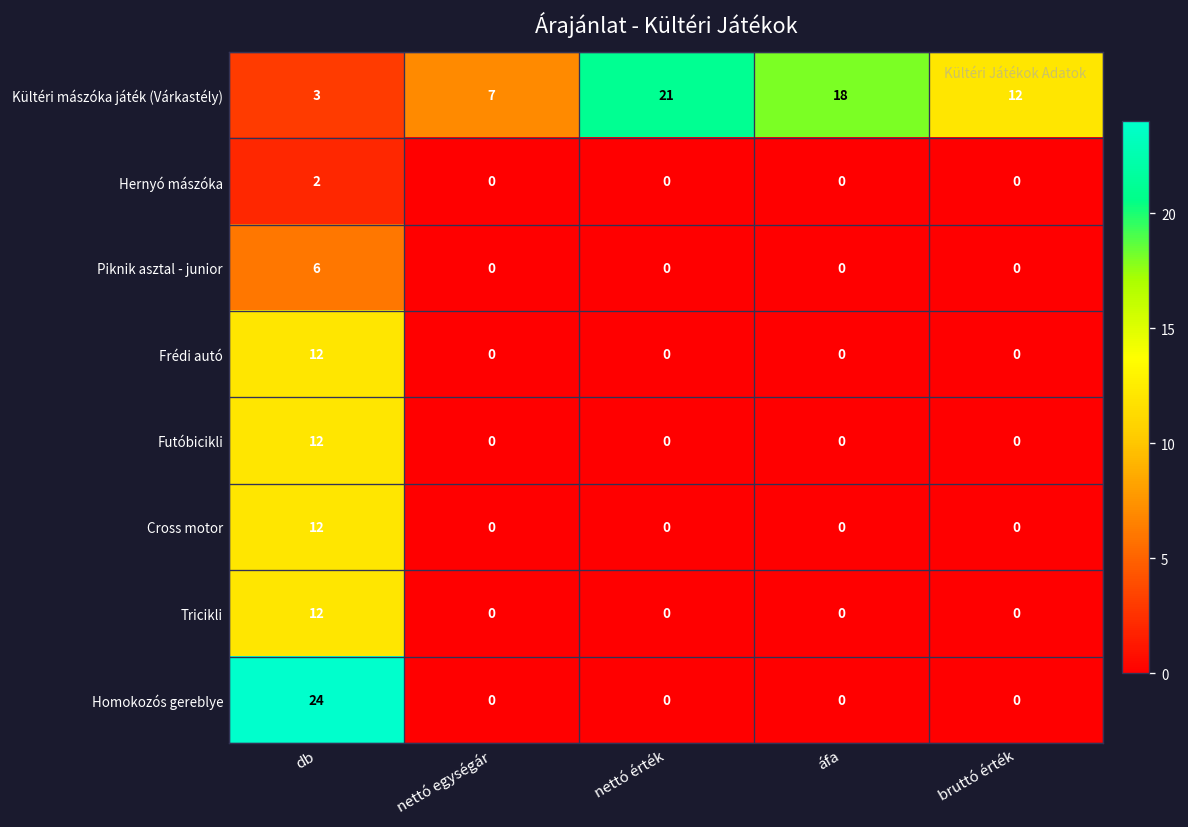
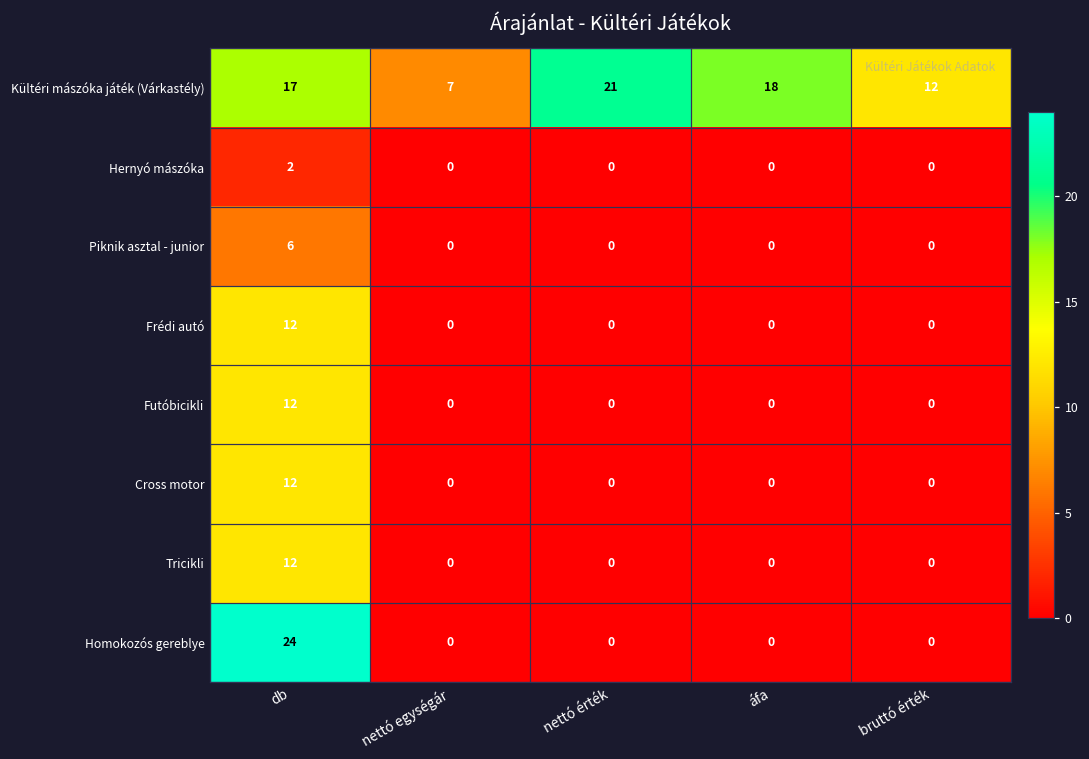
  {
    "Kültéri mászóka játék (Várkastély)": {
-     "db": 3,
+     "db": 17,
      "nettó egységár": 7,
      "nettó érték": 21,
      "áfa": 18
    },
    "Hernyó mászóka": {
      "db": 2,
      "nettó egységár": 0,
      "nettó érték": 0,
      "áfa": 0,
      "bruttó érték": 0
    },
    "Piknik asztal - junior": {
      "db": 6,
      "nettó egységár": 0,
      "nettó érték": 0,
      "áfa": 0,
      "bruttó érték": 0
    },
    "Frédi autó": {
      "db": 12,
      "nettó egységár": 0,
      "nettó érték": 0,
      "áfa": 0,
      "bruttó érték": 0
    },
    "Futóbicikli": {
      "db": 12,
      "nettó egységár": 0,
      "nettó érték": 0,
      "áfa": 0,
      "bruttó érték": 0
    },
    "Cross motor": {
      "db": 12,
      "nettó egységár": 0,
      "nettó érték": 0,
      "áfa": 0,
      "bruttó érték": 0
    },
    "Tricikli": {
      "db": 12,
      "nettó egységár": 0,
      "nettó érték": 0,
      "áfa": 0,
      "bruttó érték": 0
    },
    "Homokozós gereblye": {
      "db": 24,
      "nettó egységár": 0,
      "nettó érték": 0,
      "áfa": 0,
      "bruttó érték": 0
    }
  }
